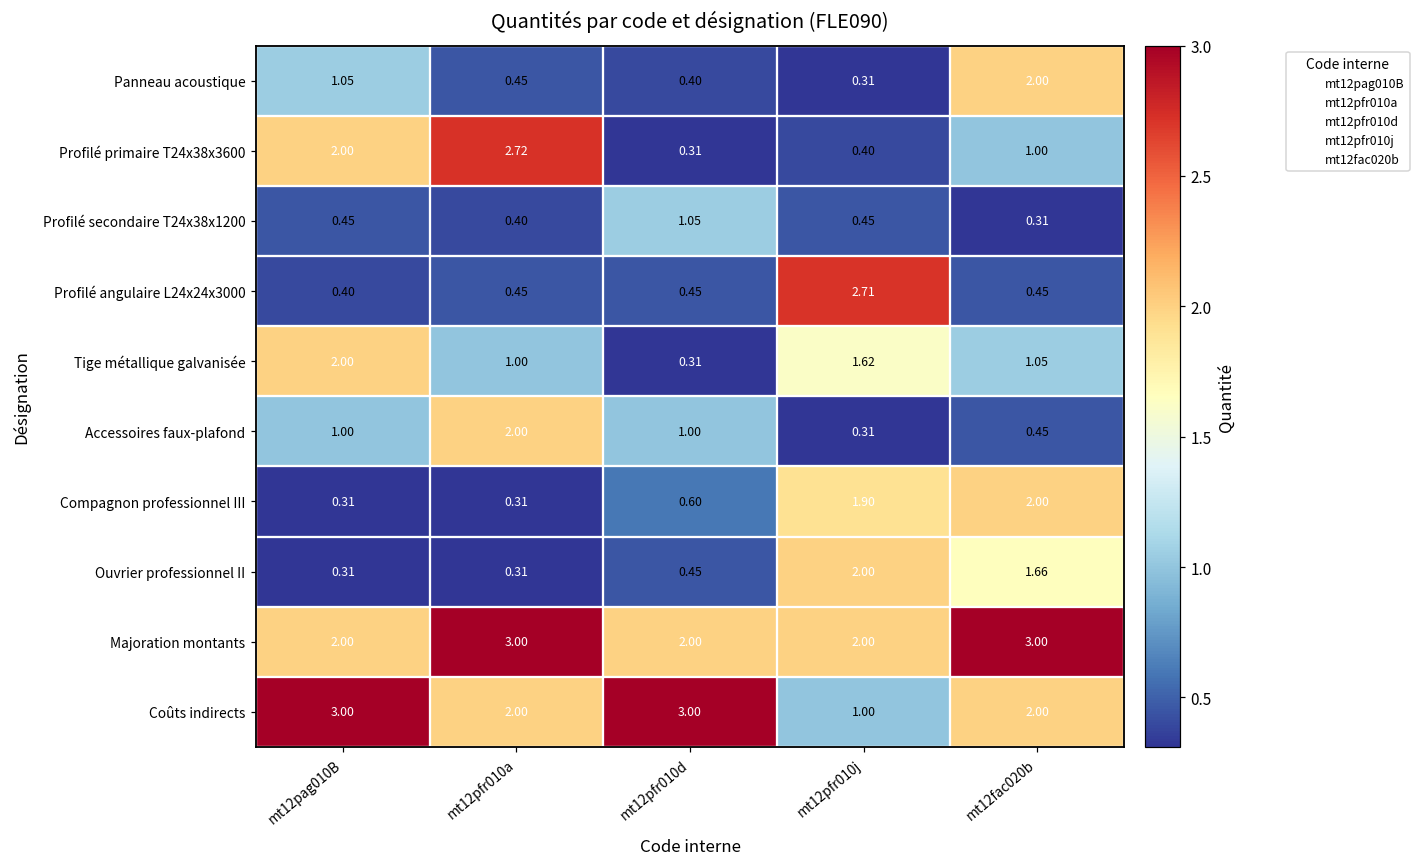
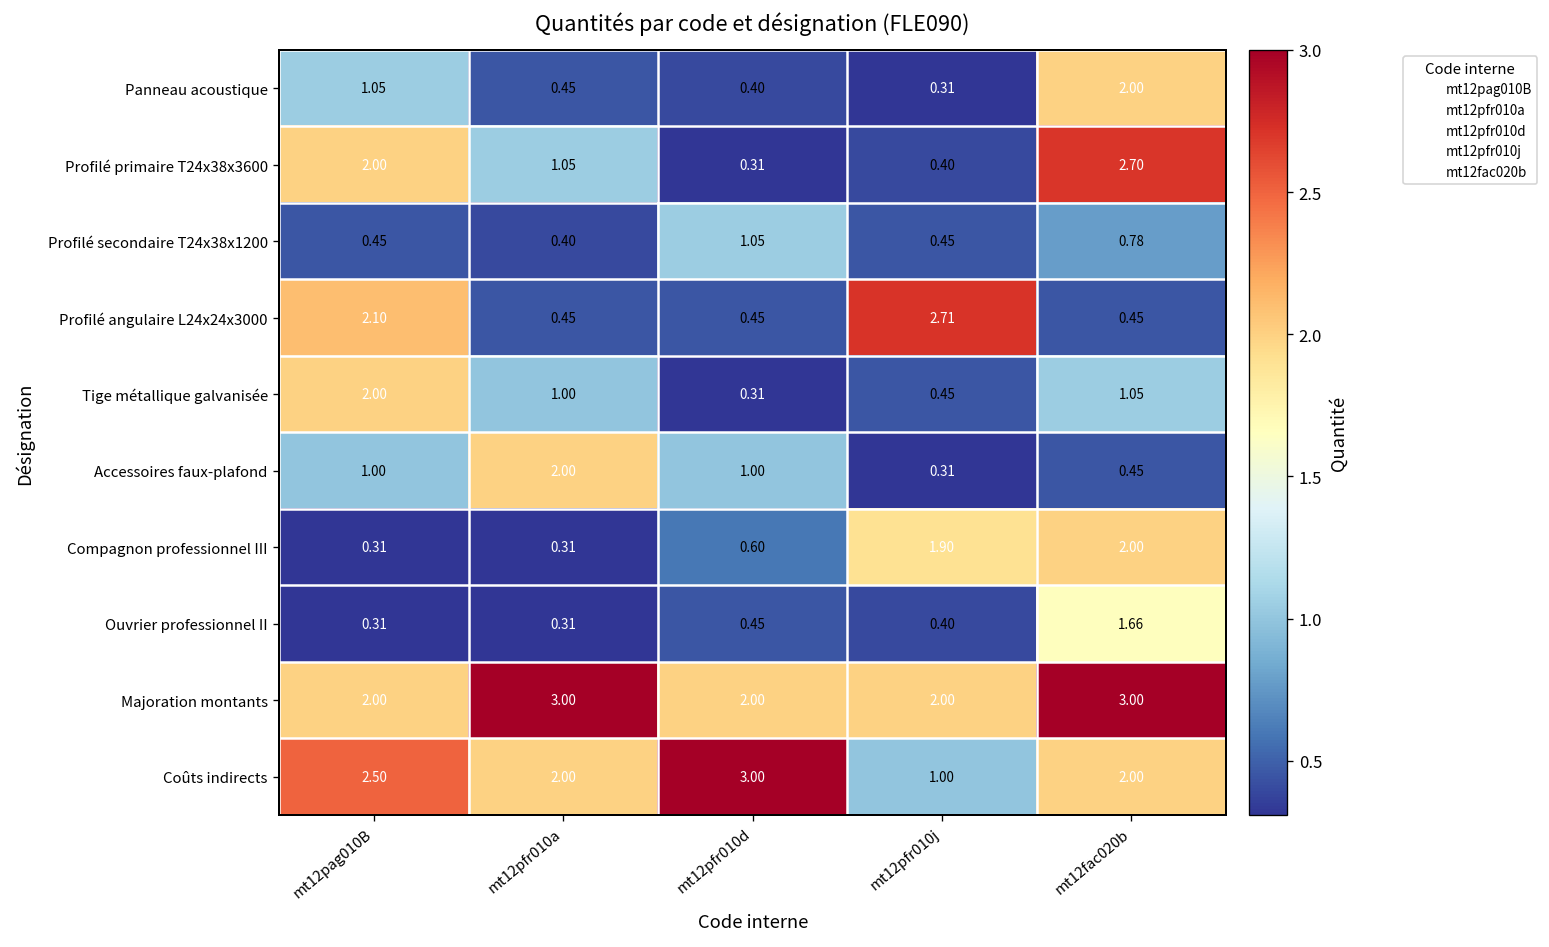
  {
    "Panneau acoustique": {
      "mt12pag010B": 1.05,
      "mt12pfr010a": 0.45,
      "mt12pfr010d": 0.40,
      "mt12pfr010j": 0.31,
      "mt12fac020b": 2.00
    },
    "Profilé primaire T24x38x3600": {
      "mt12pag010B": 2.00,
-     "mt12pfr010a": 2.72,
+     "mt12pfr010a": 1.05,
      "mt12pfr010d": 0.31,
      "mt12pfr010j": 0.40,
-     "mt12fac020b": 1.00
+     "mt12fac020b": 2.70
    },
    "Profilé secondaire T24x38x1200": {
      "mt12pag010B": 0.45,
      "mt12pfr010a": 0.40,
      "mt12pfr010d": 1.05,
      "mt12pfr010j": 0.45,
-     "mt12fac020b": 0.31
+     "mt12fac020b": 0.78
    },
    "Profilé angulaire L24x24x3000": {
-     "mt12pag010B": 0.40,
+     "mt12pag010B": 2.10,
      "mt12pfr010a": 0.45,
      "mt12pfr010d": 0.45,
      "mt12pfr010j": 2.71,
      "mt12fac020b": 0.45
    },
    "Tige métallique galvanisée": {
      "mt12pag010B": 2.00,
      "mt12pfr010a": 1.00,
      "mt12pfr010d": 0.31,
-     "mt12pfr010j": 1.62,
+     "mt12pfr010j": 0.45,
      "mt12fac020b": 1.05
    },
    "Accessoires faux-plafond": {
      "mt12pag010B": 1.00,
      "mt12pfr010a": 2.00,
      "mt12pfr010d": 1.00,
      "mt12pfr010j": 0.31,
      "mt12fac020b": 0.45
    },
    "Compagnon professionnel III": {
      "mt12pag010B": 0.31,
      "mt12pfr010a": 0.31,
      "mt12pfr010d": 0.60,
      "mt12pfr010j": 1.90,
      "mt12fac020b": 2.00
    },
    "Ouvrier professionnel II": {
      "mt12pag010B": 0.31,
      "mt12pfr010a": 0.31,
      "mt12pfr010d": 0.45,
-     "mt12pfr010j": 2.00,
+     "mt12pfr010j": 0.40,
      "mt12fac020b": 1.66
    },
    "Majoration montants": {
      "mt12pag010B": 2.00,
      "mt12pfr010a": 3.00,
      "mt12pfr010d": 2.00,
      "mt12pfr010j": 2.00,
      "mt12fac020b": 3.00
    },
    "Coûts indirects": {
-     "mt12pag010B": 3.00,
+     "mt12pag010B": 2.50,
      "mt12pfr010a": 2.00,
      "mt12pfr010d": 3.00,
      "mt12pfr010j": 1.00,
      "mt12fac020b": 2.00
    }
  }
